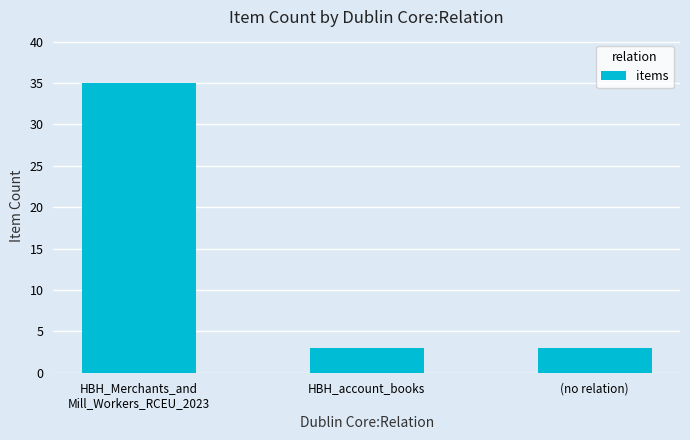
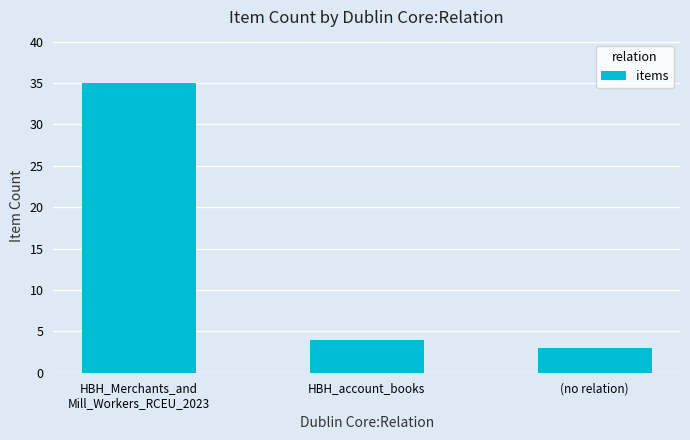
  {
    "HBH_Merchants_and Mill_Workers_RCEU_2023": 35,
-   "HBH_account_books": 3,
+   "HBH_account_books": 4,
    "(no relation)": 3
  }
